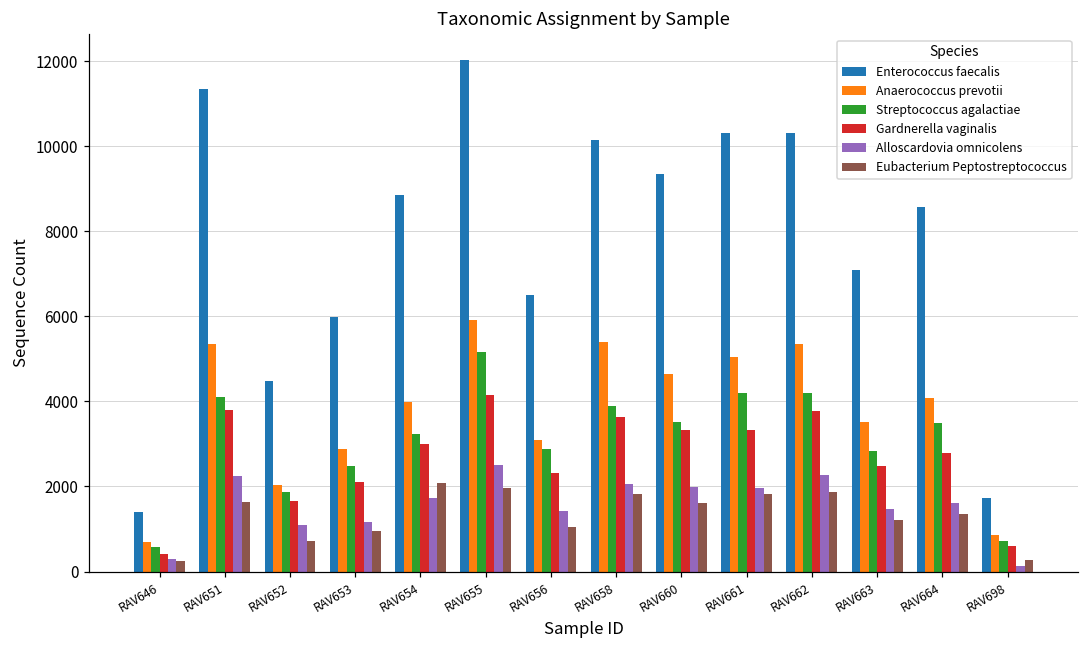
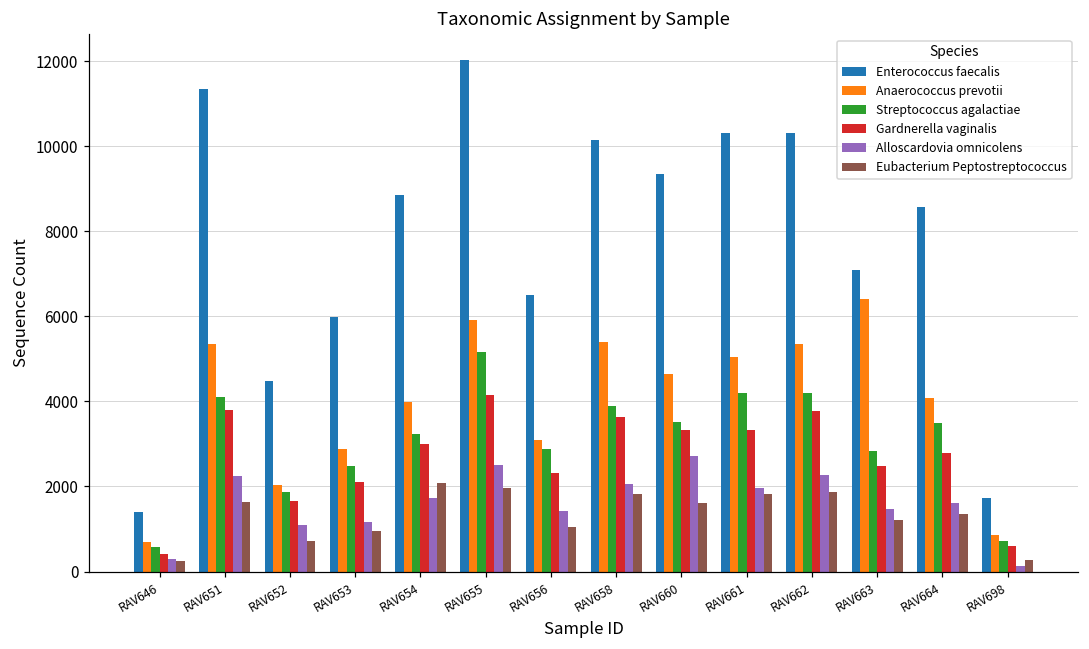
  {
    "Enterococcus faecalis": {
      "RAV646": 1400,
      "RAV651": 11400,
      "RAV652": 4500,
      "RAV653": 6000,
      "RAV654": 8900,
      "RAV655": 12000,
      "RAV656": 6500,
      "RAV658": 10100,
      "RAV660": 9400,
      "RAV661": 10300,
      "RAV662": 10300,
      "RAV663": 7100,
      "RAV664": 8600,
      "RAV698": 1700
    },
    "Anaerococcus prevotii": {
      "RAV646": 700,
      "RAV651": 5300,
      "RAV652": 2000,
      "RAV653": 2900,
      "RAV654": 4000,
      "RAV655": 5900,
      "RAV656": 3100,
      "RAV658": 5400,
      "RAV660": 4600,
      "RAV661": 5000,
      "RAV662": 5300,
-     "RAV663": 3500,
+     "RAV663": 6400,
      "RAV664": 4100,
      "RAV698": 900
    },
    "Streptococcus agalactiae": {
      "RAV646": 600,
      "RAV651": 4100,
      "RAV652": 1900,
      "RAV653": 2500,
      "RAV654": 3200,
      "RAV655": 5200,
      "RAV656": 2900,
      "RAV658": 3900,
      "RAV660": 3500,
      "RAV661": 4200,
      "RAV662": 4200,
      "RAV663": 2800,
      "RAV664": 3500,
      "RAV698": 700
    },
    "Gardnerella vaginalis": {
      "RAV646": 400,
      "RAV651": 3800,
      "RAV652": 1600,
      "RAV653": 2100,
      "RAV654": 3000,
      "RAV655": 4200,
      "RAV656": 2300,
      "RAV658": 3600,
      "RAV660": 3300,
      "RAV661": 3300,
      "RAV662": 3800,
      "RAV663": 2500,
      "RAV664": 2800,
      "RAV698": 600
    },
    "Alloscardovia omnicolens": {
      "RAV646": 300,
      "RAV651": 2200,
      "RAV652": 1100,
      "RAV653": 1200,
      "RAV654": 1700,
      "RAV655": 2500,
      "RAV656": 1400,
      "RAV658": 2100,
-     "RAV660": 2000,
+     "RAV660": 2700,
      "RAV661": 2000,
      "RAV662": 2300,
      "RAV663": 1500,
      "RAV664": 1600,
      "RAV698": 100
    },
    "Eubacterium Peptostreptococcus": {
      "RAV646": 200,
      "RAV651": 1600,
      "RAV652": 700,
      "RAV653": 900,
      "RAV654": 2100,
      "RAV655": 2000,
      "RAV656": 1100,
      "RAV658": 1800,
      "RAV660": 1600,
      "RAV661": 1800,
      "RAV662": 1900,
      "RAV663": 1200,
      "RAV664": 1400,
      "RAV698": 300
    }
  }
